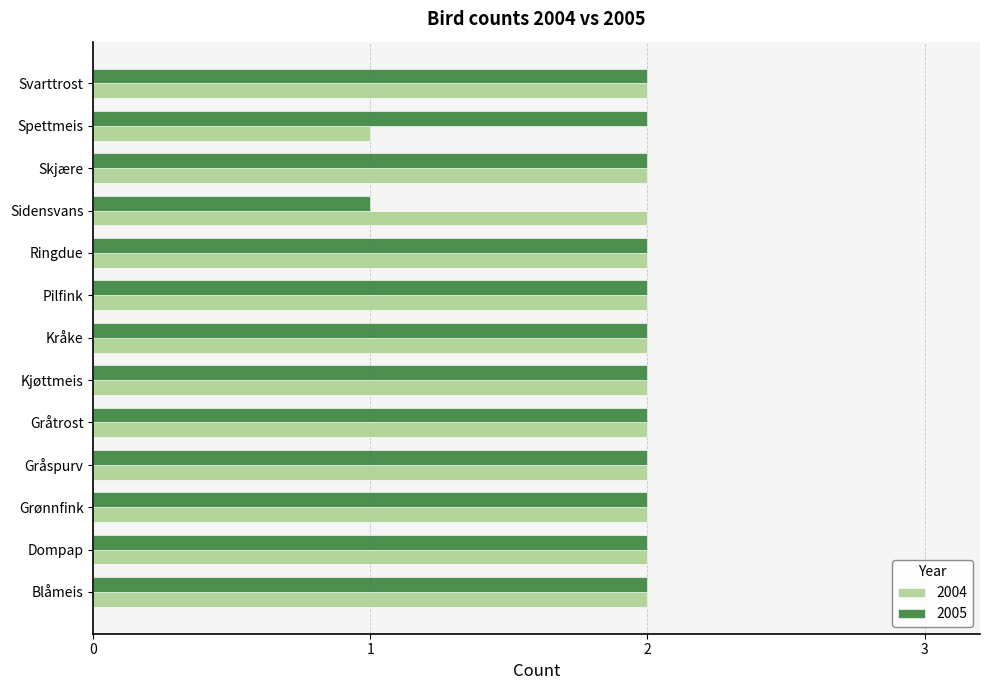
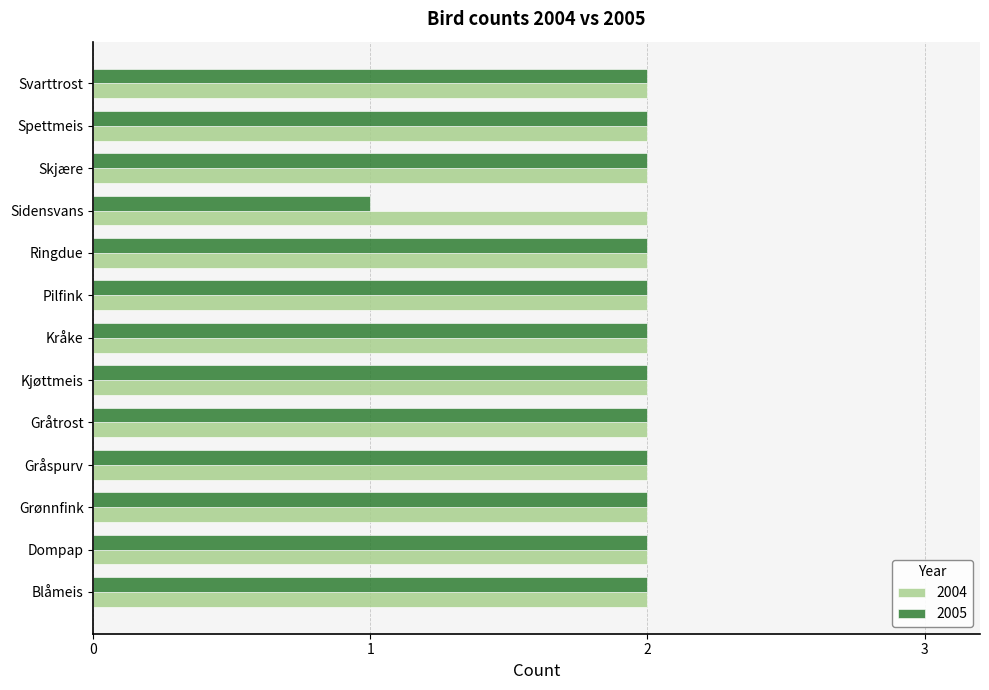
  {
    "2004": {
      "Svarttrost": 2,
-     "Spettmeis": 1,
+     "Spettmeis": 2,
      "Skjære": 2,
      "Sidensvans": 2,
      "Ringdue": 2,
      "Pilfink": 2,
      "Kråke": 2,
      "Kjøttmeis": 2,
      "Gråtrost": 2,
      "Gråspurv": 2,
      "Grønnfink": 2,
      "Dompap": 2,
      "Blåmeis": 2
    },
    "2005": {
      "Svarttrost": 2,
      "Spettmeis": 2,
      "Skjære": 2,
      "Sidensvans": 1,
      "Ringdue": 2,
      "Pilfink": 2,
      "Kråke": 2,
      "Kjøttmeis": 2,
      "Gråtrost": 2,
      "Gråspurv": 2,
      "Grønnfink": 2,
      "Dompap": 2,
      "Blåmeis": 2
    }
  }
